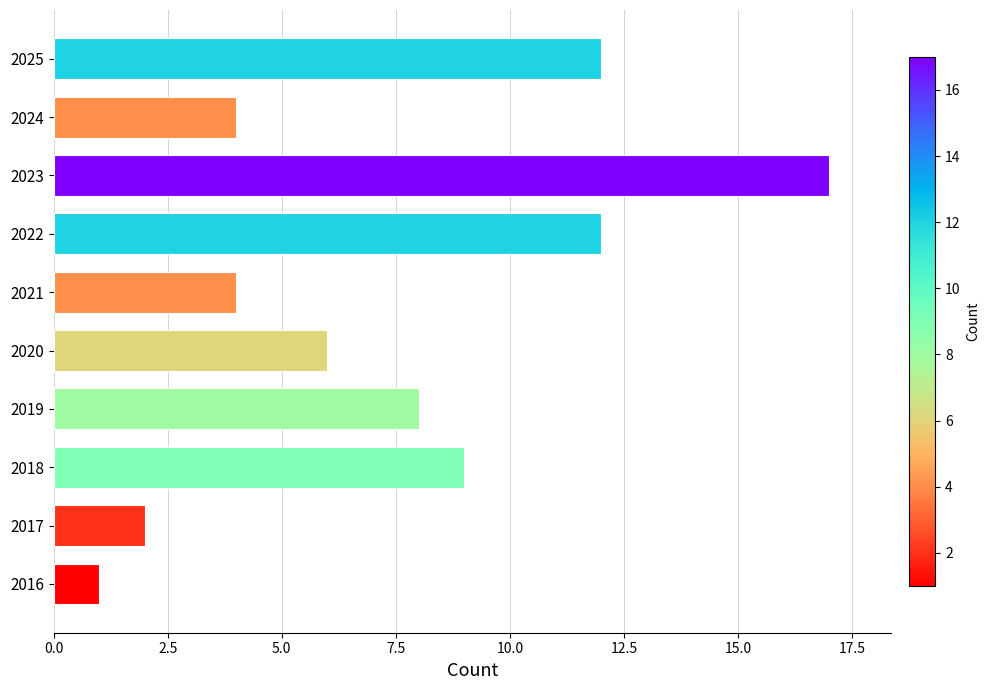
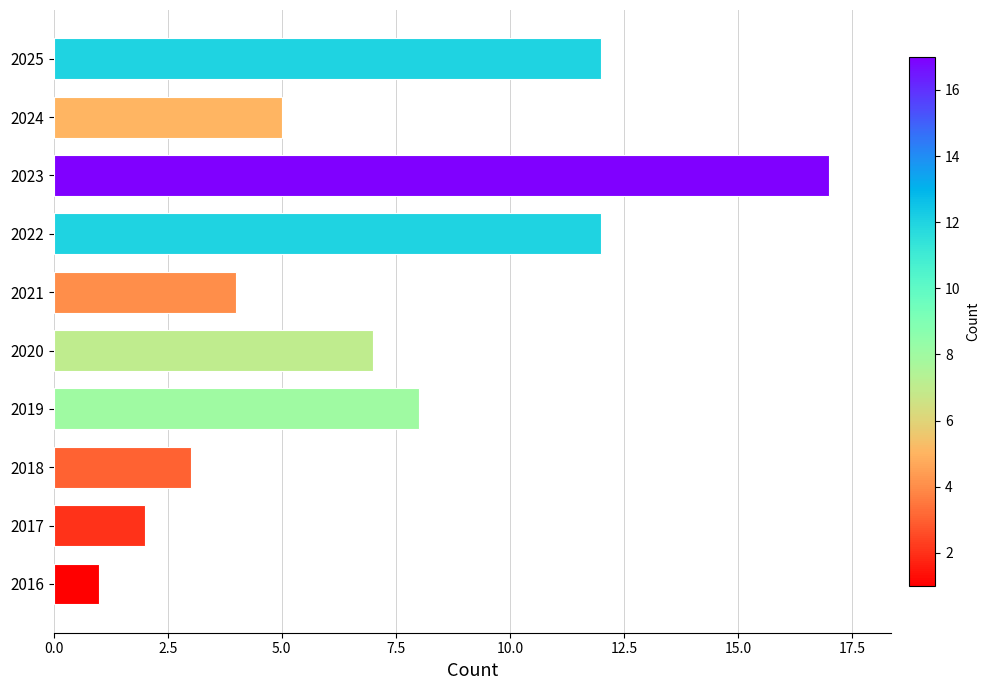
  {
    "2025": 12,
-   "2024": 4,
+   "2024": 5,
    "2023": 17,
    "2022": 12,
    "2021": 4,
-   "2020": 6,
+   "2020": 7,
    "2019": 8,
-   "2018": 9,
+   "2018": 3,
    "2017": 2,
    "2016": 1
  }
